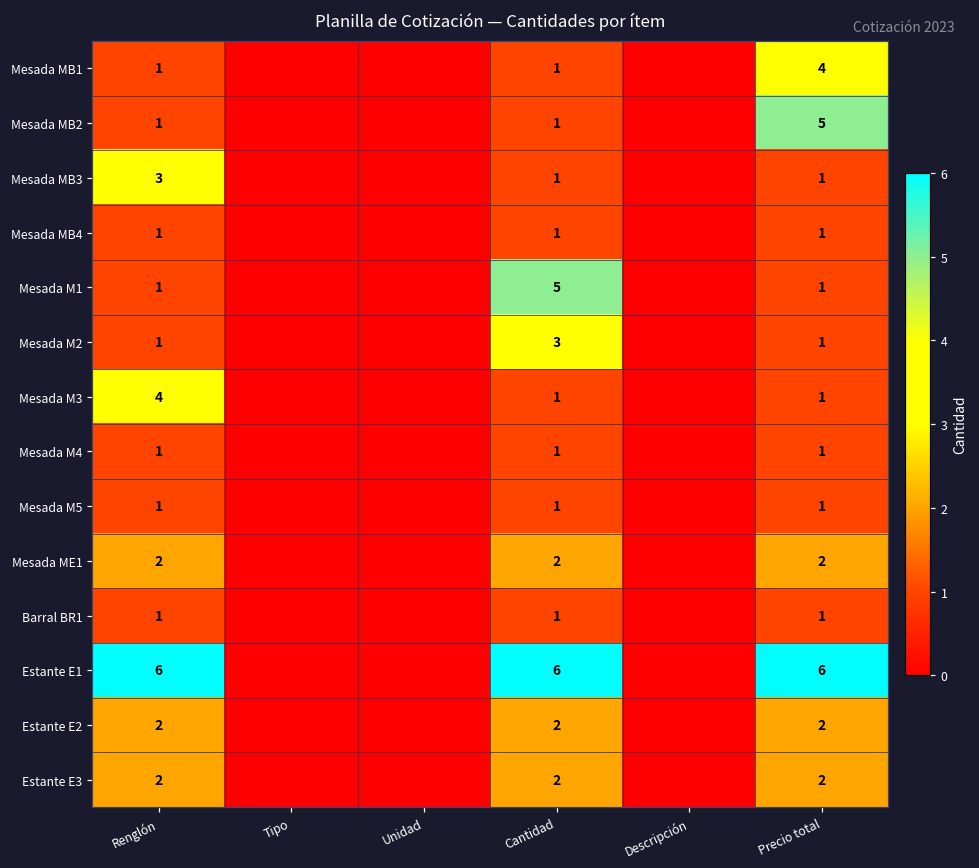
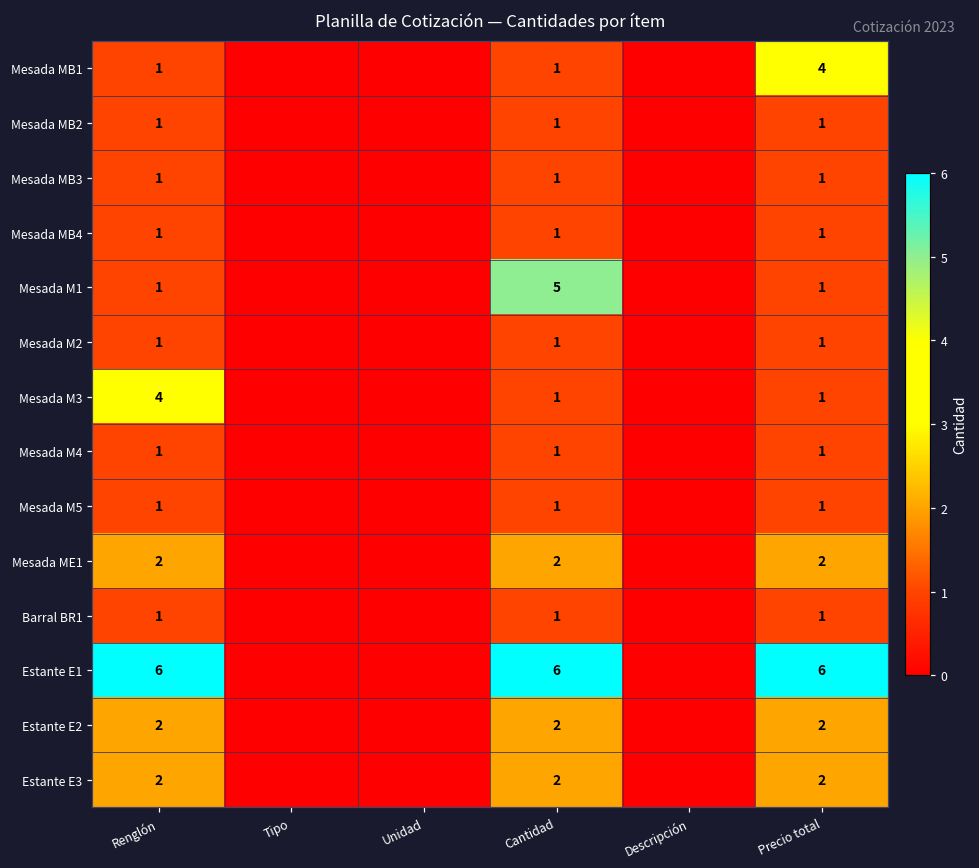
  {
    "Mesada MB1": {
      "Renglón": 1,
      "Cantidad": 1,
      "Precio total": 4
    },
    "Mesada MB2": {
      "Renglón": 1,
      "Cantidad": 1,
-     "Precio total": 5
+     "Precio total": 1
    },
    "Mesada MB3": {
-     "Renglón": 3,
+     "Renglón": 1,
      "Cantidad": 1,
      "Precio total": 1
    },
    "Mesada MB4": {
      "Renglón": 1,
      "Cantidad": 1,
      "Precio total": 1
    },
    "Mesada M1": {
      "Renglón": 1,
      "Cantidad": 5,
      "Precio total": 1
    },
    "Mesada M2": {
      "Renglón": 1,
-     "Cantidad": 3,
+     "Cantidad": 1,
      "Precio total": 1
    },
    "Mesada M3": {
      "Renglón": 4,
      "Cantidad": 1,
      "Precio total": 1
    },
    "Mesada M4": {
      "Renglón": 1,
      "Cantidad": 1,
      "Precio total": 1
    },
    "Mesada M5": {
      "Renglón": 1,
      "Cantidad": 1,
      "Precio total": 1
    },
    "Mesada ME1": {
      "Renglón": 2,
      "Cantidad": 2,
      "Precio total": 2
    },
    "Barral BR1": {
      "Renglón": 1,
      "Cantidad": 1,
      "Precio total": 1
    },
    "Estante E1": {
      "Renglón": 6,
      "Cantidad": 6,
      "Precio total": 6
    },
    "Estante E2": {
      "Renglón": 2,
      "Cantidad": 2,
      "Precio total": 2
    },
    "Estante E3": {
      "Renglón": 2,
      "Cantidad": 2,
      "Precio total": 2
    }
  }
